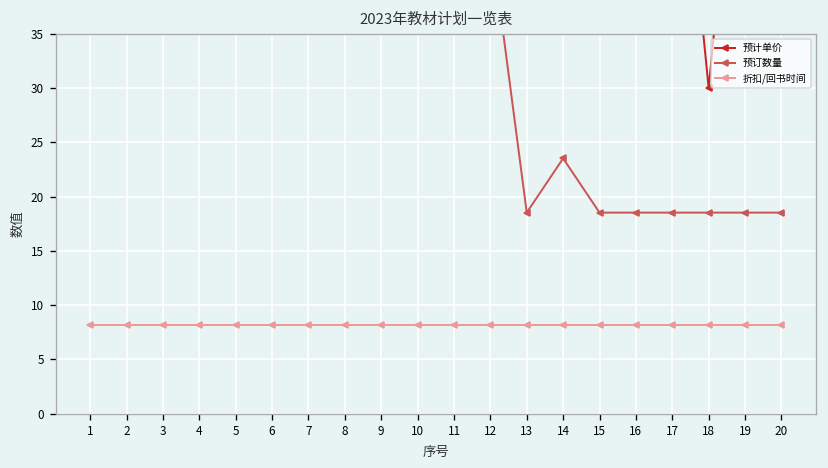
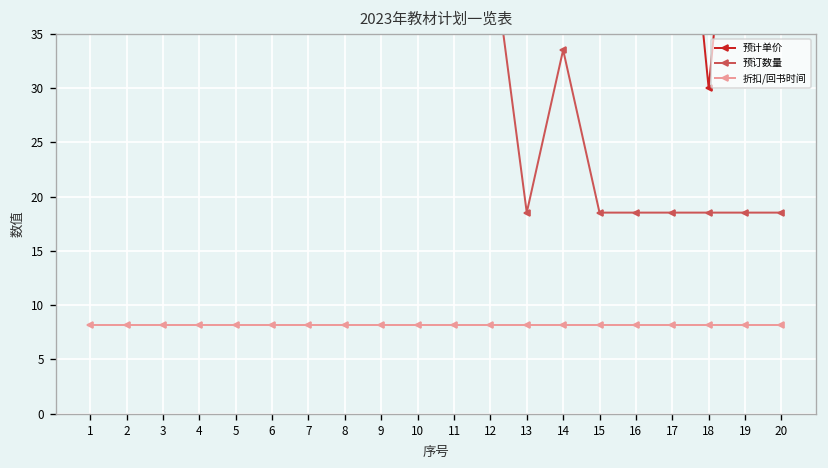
  {
    "预计单价": {
      "18": 30
    },
    "预订数量": {
      "13": 19,
-     "14": 24,
+     "14": 34,
      "15": 19,
      "16": 19,
      "17": 19,
      "18": 19,
      "19": 19,
      "20": 19
    },
    "折扣/回书时间": {
      "1": 8,
      "2": 8,
      "3": 8,
      "4": 8,
      "5": 8,
      "6": 8,
      "7": 8,
      "8": 8,
      "9": 8,
      "10": 8,
      "11": 8,
      "12": 8,
      "13": 8,
      "14": 8,
      "15": 8,
      "16": 8,
      "17": 8,
      "18": 8,
      "19": 8,
      "20": 8
    }
  }
